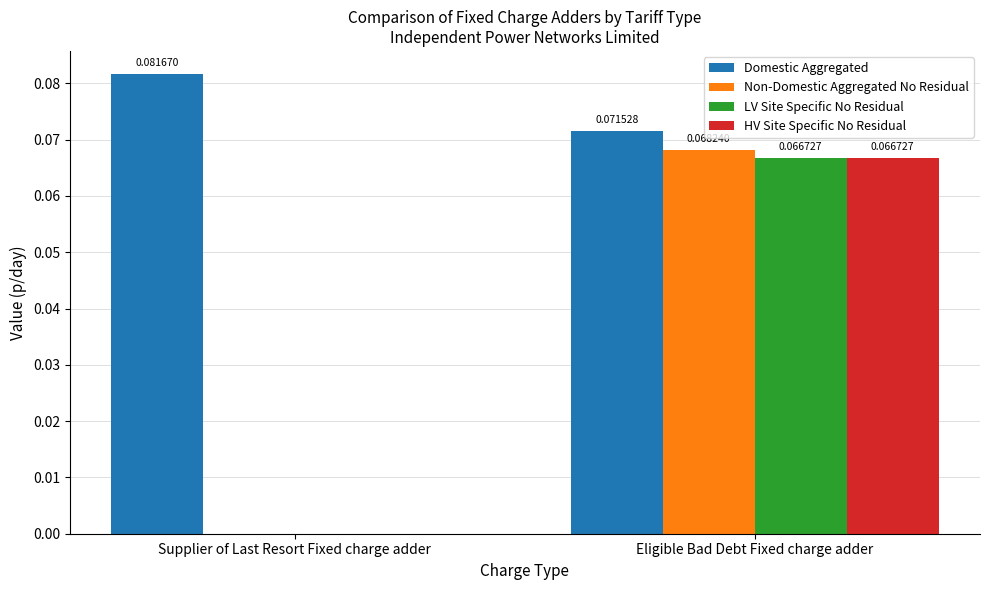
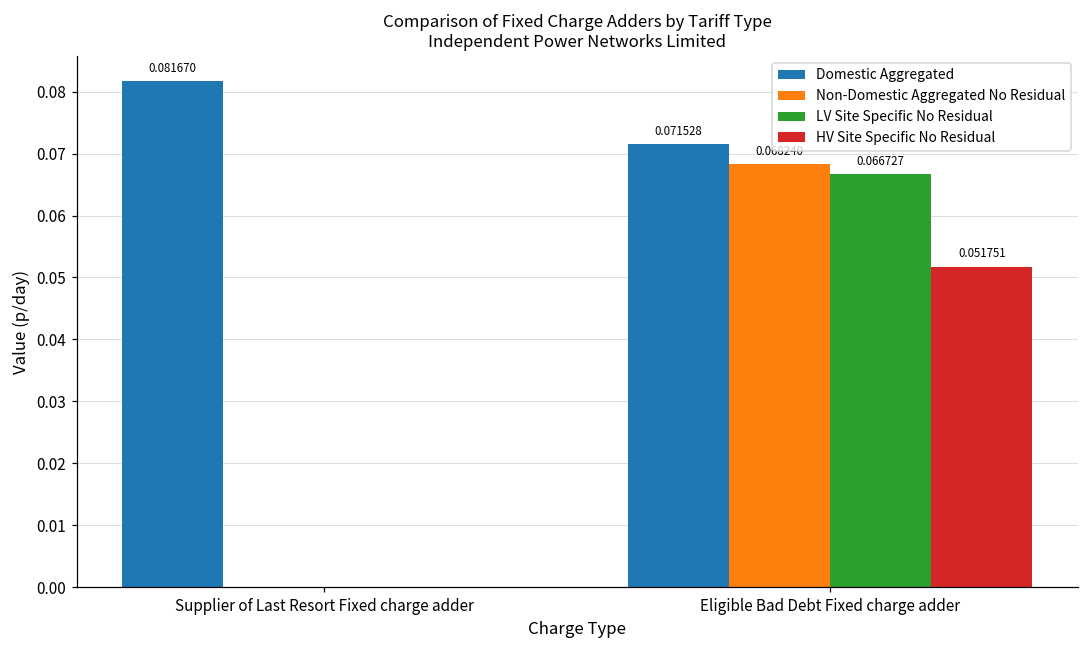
  {
    "Domestic Aggregated": {
      "Supplier of Last Resort Fixed charge adder": 0.081670,
      "Eligible Bad Debt Fixed charge adder": 0.071528
    },
    "Non-Domestic Aggregated No Residual": {
      "Supplier of Last Resort Fixed charge adder": 0.000
    },
    "LV Site Specific No Residual": {
      "Eligible Bad Debt Fixed charge adder": 0.066727
    },
    "HV Site Specific No Residual": {
-     "Eligible Bad Debt Fixed charge adder": 0.066727
+     "Eligible Bad Debt Fixed charge adder": 0.051751
    }
  }
